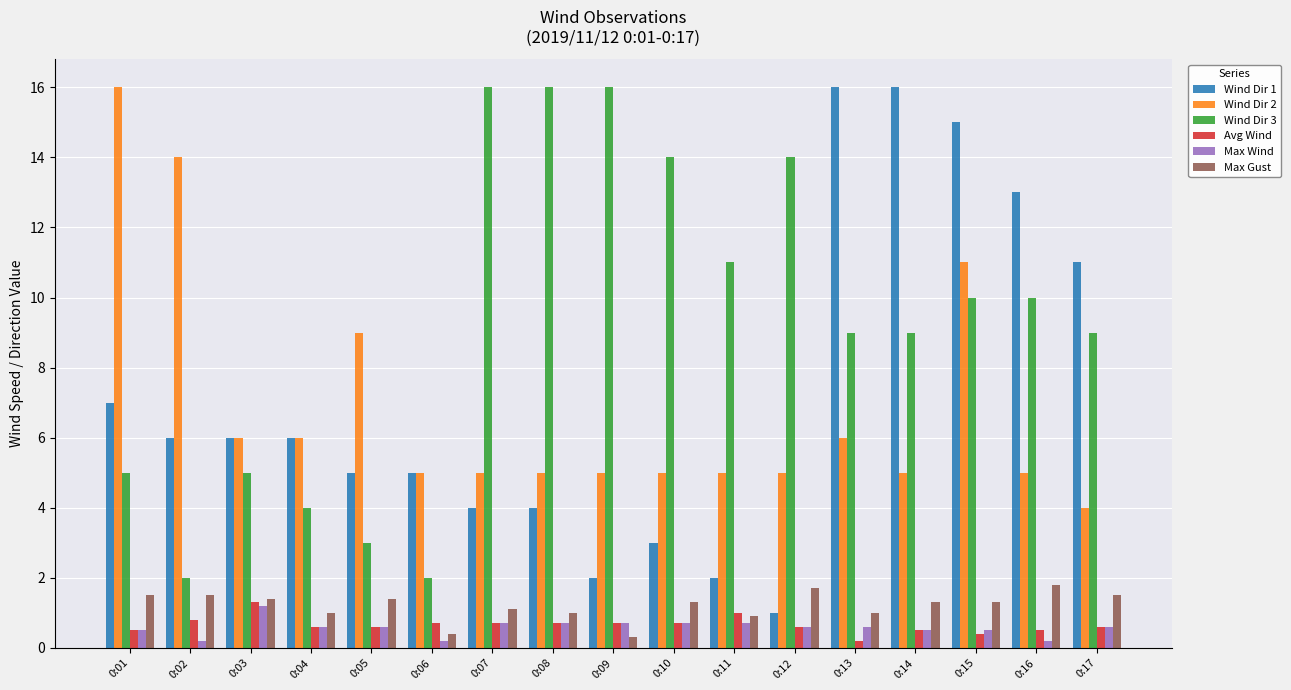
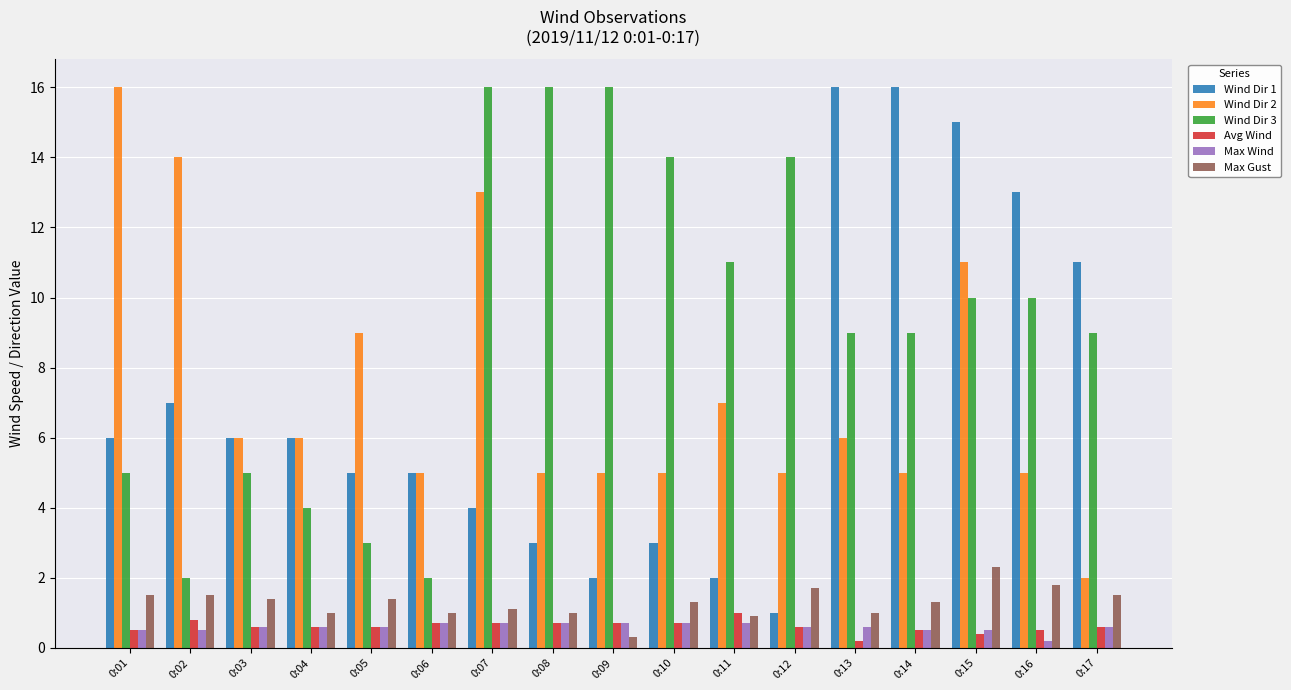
  {
    "Wind Dir 1": {
-     "0:01": 7,
-     "0:02": 6,
+     "0:01": 6,
+     "0:02": 7,
      "0:03": 6,
      "0:04": 6,
      "0:05": 5,
      "0:06": 5,
      "0:07": 4,
-     "0:08": 4,
+     "0:08": 3,
      "0:09": 2,
      "0:10": 3,
      "0:11": 2,
      "0:12": 1,
      "0:13": 16,
      "0:14": 16,
      "0:15": 15,
      "0:16": 13,
      "0:17": 11
    },
    "Wind Dir 2": {
      "0:01": 16,
      "0:02": 14,
      "0:03": 6,
      "0:04": 6,
      "0:05": 9,
      "0:06": 5,
-     "0:07": 5,
+     "0:07": 13,
      "0:08": 5,
      "0:09": 5,
      "0:10": 5,
-     "0:11": 5,
+     "0:11": 7,
      "0:12": 5,
      "0:13": 6,
      "0:14": 5,
      "0:15": 11,
      "0:16": 5,
-     "0:17": 4
+     "0:17": 2
    },
    "Wind Dir 3": {
      "0:01": 5.0,
      "0:02": 2.0,
      "0:03": 5.0,
      "0:04": 4.0,
      "0:05": 3.0,
      "0:06": 2.0,
      "0:07": 16.0,
      "0:08": 16.0,
      "0:09": 16.0,
      "0:10": 14.0,
      "0:11": 11.0,
      "0:12": 14.0,
      "0:13": 9.0,
      "0:14": 9.0,
      "0:15": 10.0,
      "0:16": 10.0,
      "0:17": 9.0
    },
    "Avg Wind": {
      "0:01": 0.5,
      "0:02": 0.8,
-     "0:03": 1.3,
+     "0:03": 0.6,
      "0:04": 0.6,
      "0:05": 0.6,
      "0:06": 0.7,
      "0:07": 0.7,
      "0:08": 0.7,
      "0:09": 0.7,
      "0:10": 0.7,
      "0:11": 1.0,
      "0:12": 0.6,
      "0:13": 0.2,
      "0:14": 0.5,
      "0:15": 0.4,
      "0:16": 0.5,
      "0:17": 0.6
    },
    "Max Wind": {
      "0:01": 0.5,
-     "0:02": 0.2,
-     "0:03": 1.2,
+     "0:02": 0.5,
+     "0:03": 0.6,
      "0:04": 0.6,
      "0:05": 0.6,
-     "0:06": 0.2,
+     "0:06": 0.7,
      "0:07": 0.7,
      "0:08": 0.7,
      "0:09": 0.7,
      "0:10": 0.7,
      "0:11": 0.7,
      "0:12": 0.6,
      "0:13": 0.6,
      "0:14": 0.5,
      "0:15": 0.5,
      "0:16": 0.2,
      "0:17": 0.6
    },
    "Max Gust": {
      "0:01": 1.5,
      "0:02": 1.5,
      "0:03": 1.4,
      "0:04": 1.0,
      "0:05": 1.4,
-     "0:06": 0.4,
+     "0:06": 1.0,
      "0:07": 1.1,
      "0:08": 1.0,
      "0:09": 0.3,
      "0:10": 1.3,
      "0:11": 0.9,
      "0:12": 1.7,
      "0:13": 1.0,
      "0:14": 1.3,
-     "0:15": 1.3,
+     "0:15": 2.3,
      "0:16": 1.8,
      "0:17": 1.5
    }
  }
